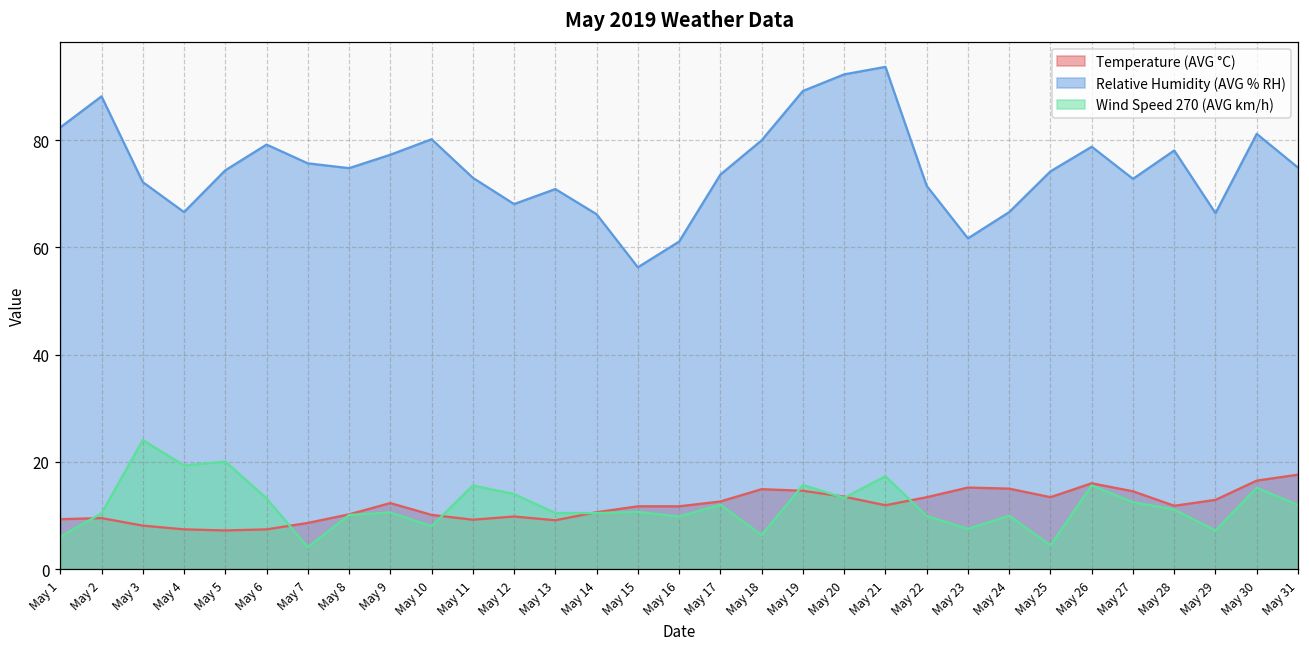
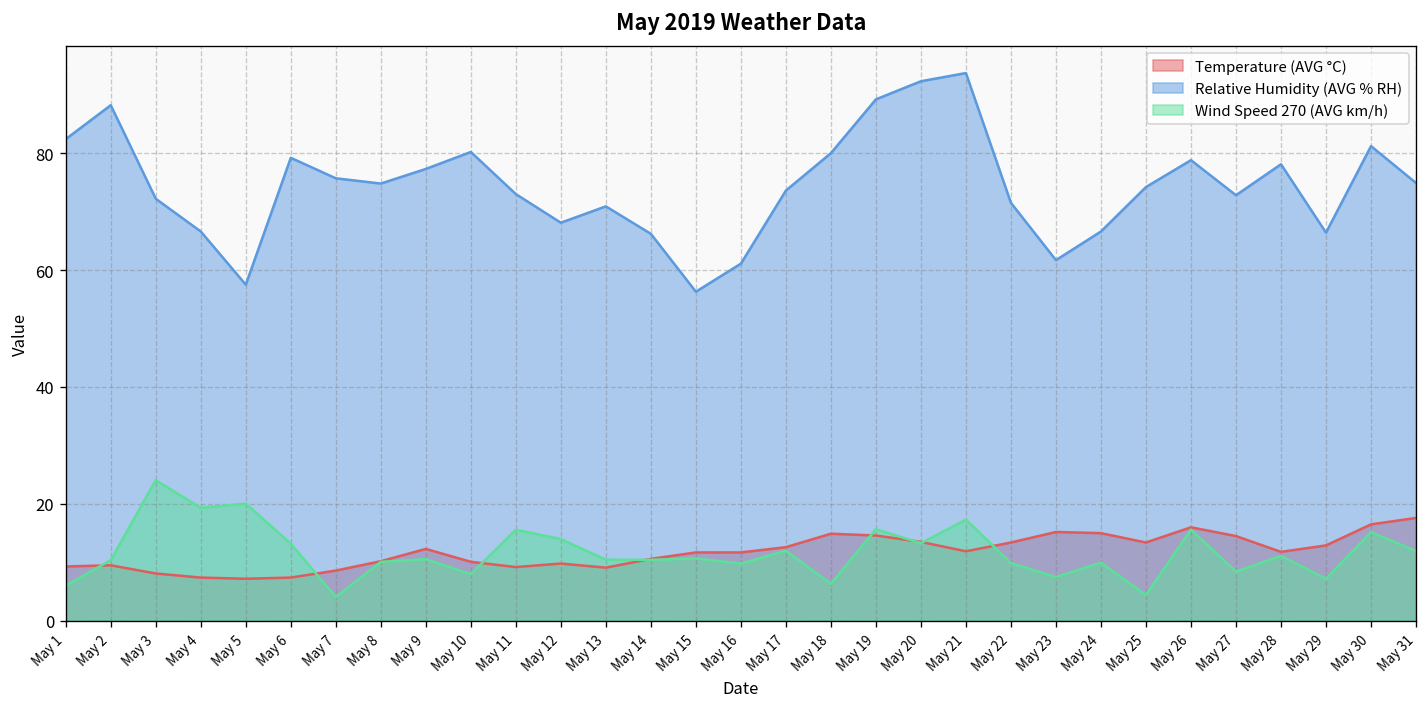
  {
    "Temperature (AVG °C)": {
      "May 1": 9,
      "May 2": 10,
      "May 3": 8,
      "May 4": 7,
      "May 5": 7,
      "May 6": 7,
      "May 7": 9,
      "May 9": 12,
      "May 10": 10,
      "May 11": 9,
      "May 12": 10,
      "May 13": 9,
      "May 15": 12,
      "May 16": 12,
      "May 17": 13,
      "May 18": 15,
      "May 19": 15,
      "May 21": 12,
      "May 22": 13,
      "May 23": 15,
      "May 24": 15,
      "May 25": 13,
      "May 27": 15,
      "May 28": 12,
      "May 29": 13,
      "May 30": 17,
      "May 31": 18
    },
    "Relative Humidity (AVG % RH)": {
      "May 1": 82,
      "May 2": 88,
      "May 3": 72,
      "May 4": 67,
-     "May 5": 74,
+     "May 5": 58,
      "May 6": 79,
      "May 7": 76,
      "May 8": 75,
      "May 9": 77,
      "May 10": 80,
      "May 11": 73,
      "May 12": 68,
      "May 13": 71,
      "May 14": 66,
      "May 15": 56,
      "May 16": 61,
      "May 17": 74,
      "May 18": 80,
      "May 19": 89,
      "May 20": 92,
      "May 21": 94,
      "May 22": 72,
      "May 23": 62,
      "May 24": 67,
      "May 25": 74,
      "May 26": 79,
      "May 27": 73,
      "May 28": 78,
      "May 29": 66,
      "May 30": 81,
      "May 31": 75
    },
    "Wind Speed 270 (AVG km/h)": {
      "May 1": 6,
      "May 2": 10,
      "May 3": 24,
      "May 4": 19,
      "May 5": 20,
      "May 6": 13,
      "May 7": 4,
      "May 9": 11,
      "May 10": 8,
      "May 11": 16,
      "May 12": 14,
      "May 13": 10,
      "May 15": 11,
      "May 16": 10,
      "May 17": 12,
      "May 18": 6,
      "May 19": 16,
      "May 21": 17,
      "May 22": 10,
      "May 23": 8,
      "May 24": 10,
      "May 25": 4,
-     "May 27": 12,
+     "May 27": 8,
      "May 28": 11,
      "May 29": 7,
      "May 30": 15,
      "May 31": 12
    }
  }
